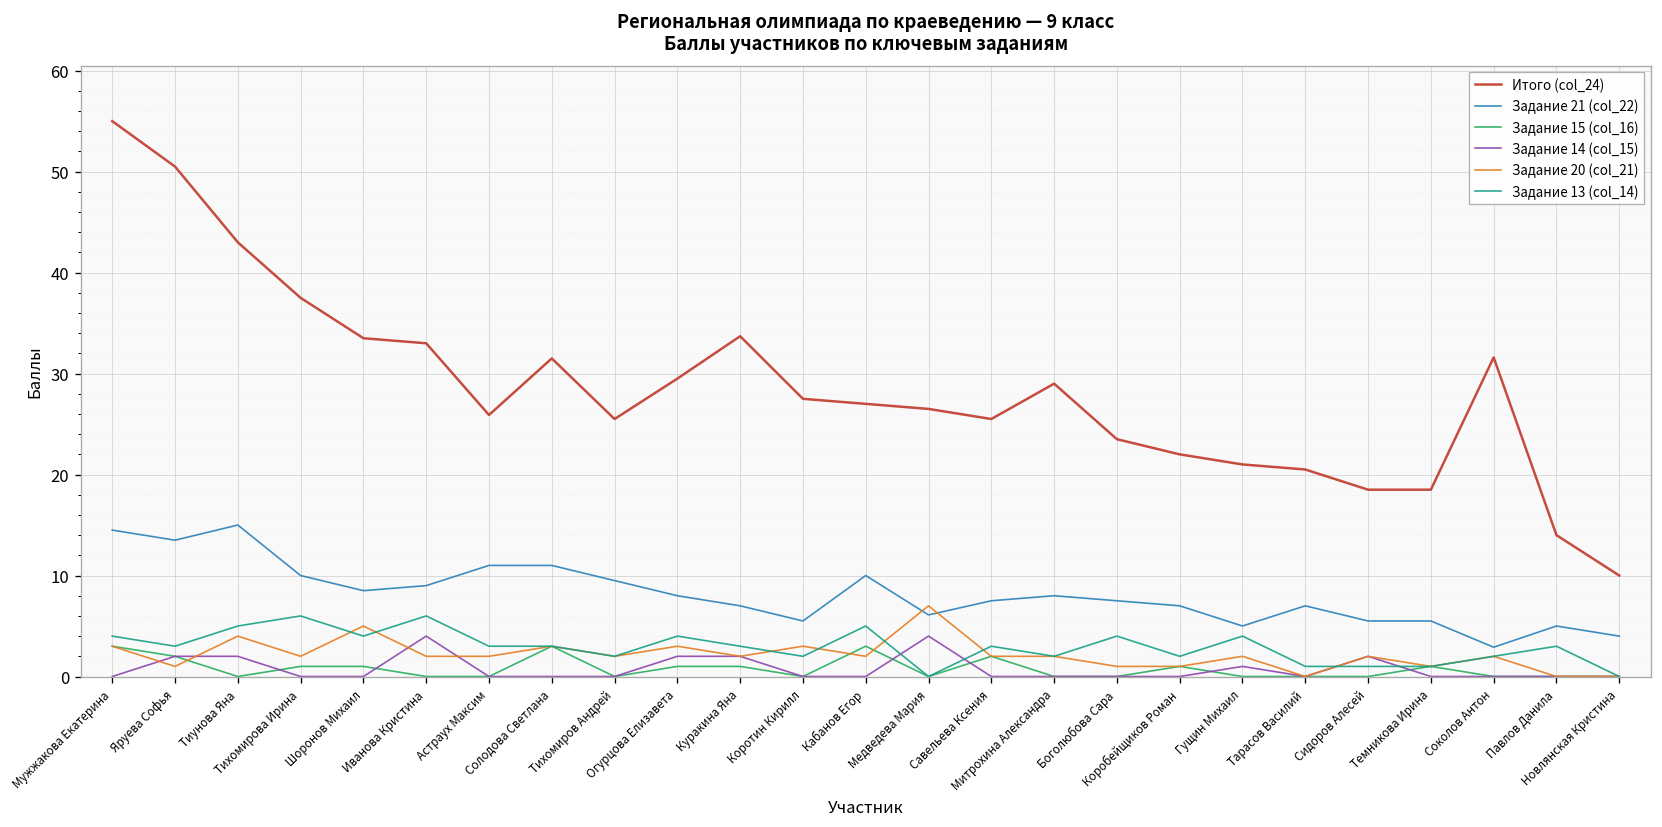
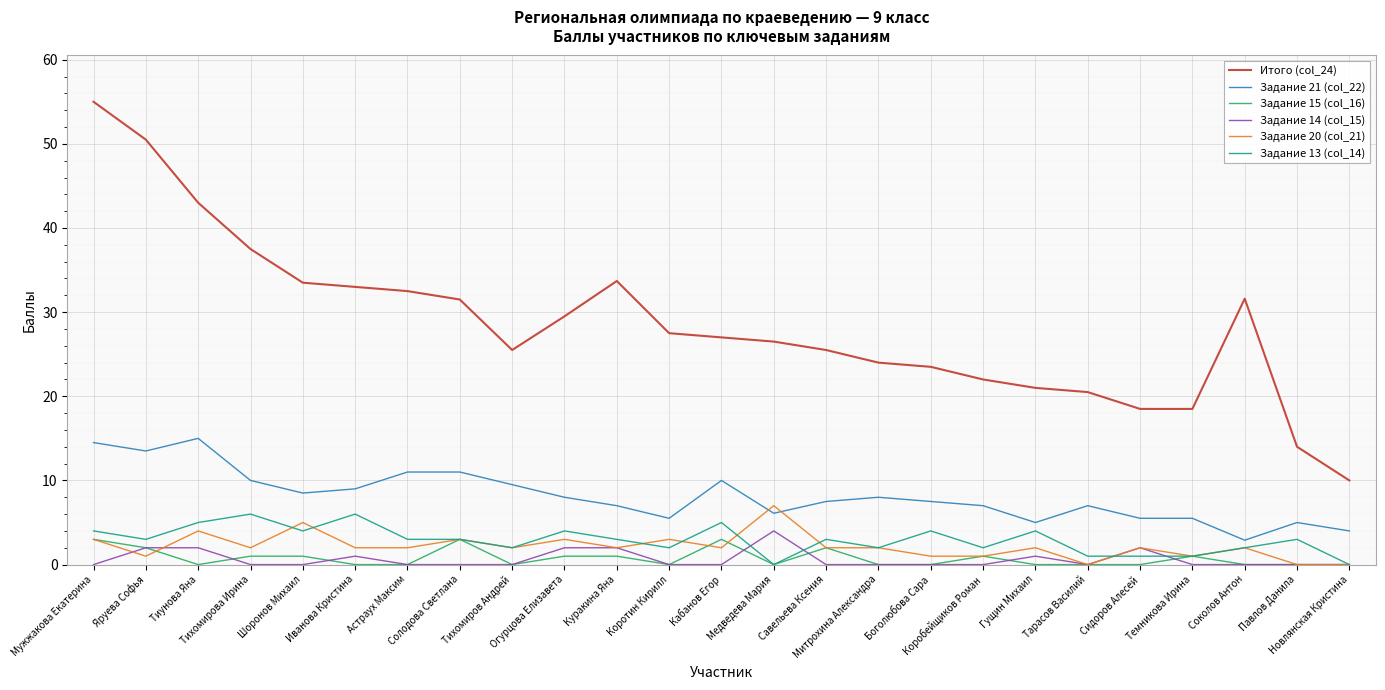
  {
    "Итого (col_24)": {
      "Мужжакова Екатерина": 55,
      "Яруева Софья": 51,
      "Тиунова Яна": 43,
      "Тихомирова Ирина": 38,
      "Шоронов Михаил": 34,
      "Иванова Кристина": 33,
-     "Астраух Максим": 26,
+     "Астраух Максим": 33,
      "Солодова Светлана": 32,
      "Тихомиров Андрей": 26,
      "Огурцова Елизавета": 30,
      "Куракина Яна": 34,
      "Коротин Кирилл": 28,
      "Кабанов Егор": 27,
      "Медведева Мария": 27,
      "Савельева Ксения": 26,
-     "Митрохина Александра": 29,
+     "Митрохина Александра": 24,
      "Боголюбова Сара": 24,
      "Коробейщиков Роман": 22,
      "Гущин Михаил": 21,
      "Тарасов Василий": 21,
      "Сидоров Алесей": 19,
      "Темникова Ирина": 19,
      "Соколов Антон": 32,
      "Павлов Данила": 14,
      "Новлянская Кристина": 10
    },
    "Задание 21 (col_22)": {
      "Мужжакова Екатерина": 15,
      "Яруева Софья": 14,
      "Тиунова Яна": 15,
      "Тихомирова Ирина": 10,
      "Шоронов Михаил": 9,
      "Иванова Кристина": 9,
      "Астраух Максим": 11,
      "Солодова Светлана": 11,
      "Тихомиров Андрей": 10,
      "Огурцова Елизавета": 8,
      "Куракина Яна": 7,
      "Коротин Кирилл": 6,
      "Кабанов Егор": 10,
      "Медведева Мария": 6,
      "Савельева Ксения": 8,
      "Митрохина Александра": 8,
      "Боголюбова Сара": 8,
      "Коробейщиков Роман": 7,
      "Гущин Михаил": 5,
      "Тарасов Василий": 7,
      "Сидоров Алесей": 6,
      "Темникова Ирина": 6,
      "Соколов Антон": 3,
      "Павлов Данила": 5,
      "Новлянская Кристина": 4
    },
    "Задание 14 (col_15)": {
      "Мужжакова Екатерина": 0,
      "Тиунова Яна": 2,
      "Тихомирова Ирина": 0,
      "Шоронов Михаил": 0,
-     "Иванова Кристина": 4,
+     "Иванова Кристина": 1,
      "Солодова Светлана": 0,
      "Огурцова Елизавета": 2,
      "Кабанов Егор": 0,
      "Медведева Мария": 4,
      "Савельева Ксения": 0,
      "Коробейщиков Роман": 0,
      "Гущин Михаил": 1,
      "Темникова Ирина": 0
    },
    "Задание 20 (col_21)": {
      "Яруева Софья": 1,
      "Тиунова Яна": 4,
      "Тихомирова Ирина": 2,
      "Шоронов Михаил": 5,
      "Иванова Кристина": 2,
      "Астраух Максим": 2,
      "Огурцова Елизавета": 3,
      "Коротин Кирилл": 3,
      "Кабанов Егор": 2,
      "Медведева Мария": 7,
      "Боголюбова Сара": 1,
      "Гущин Михаил": 2
    }
  }
